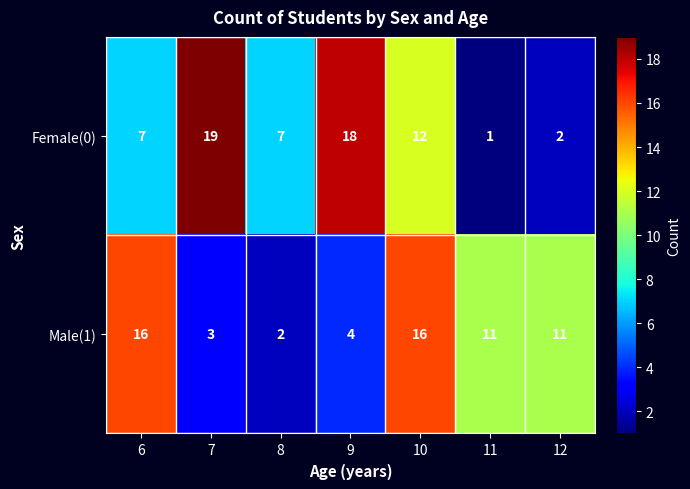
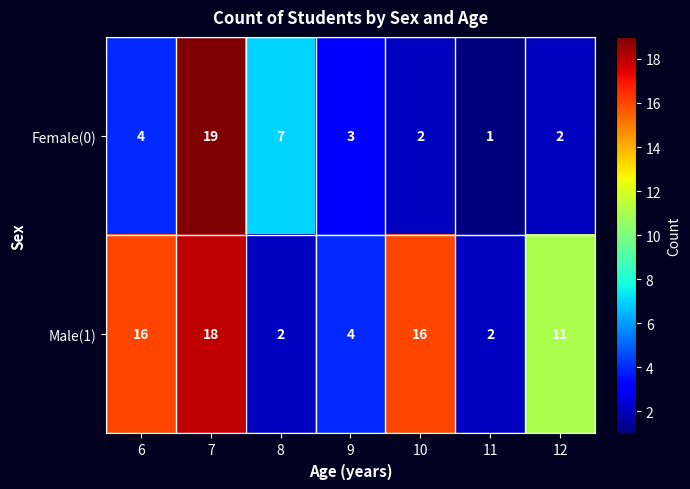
  {
    "Female(0)": {
-     "6": 7,
+     "6": 4,
      "7": 19,
      "8": 7,
-     "9": 18,
-     "10": 12,
+     "9": 3,
+     "10": 2,
      "11": 1,
      "12": 2
    },
    "Male(1)": {
      "6": 16,
-     "7": 3,
+     "7": 18,
      "8": 2,
      "9": 4,
      "10": 16,
-     "11": 11,
+     "11": 2,
      "12": 11
    }
  }
